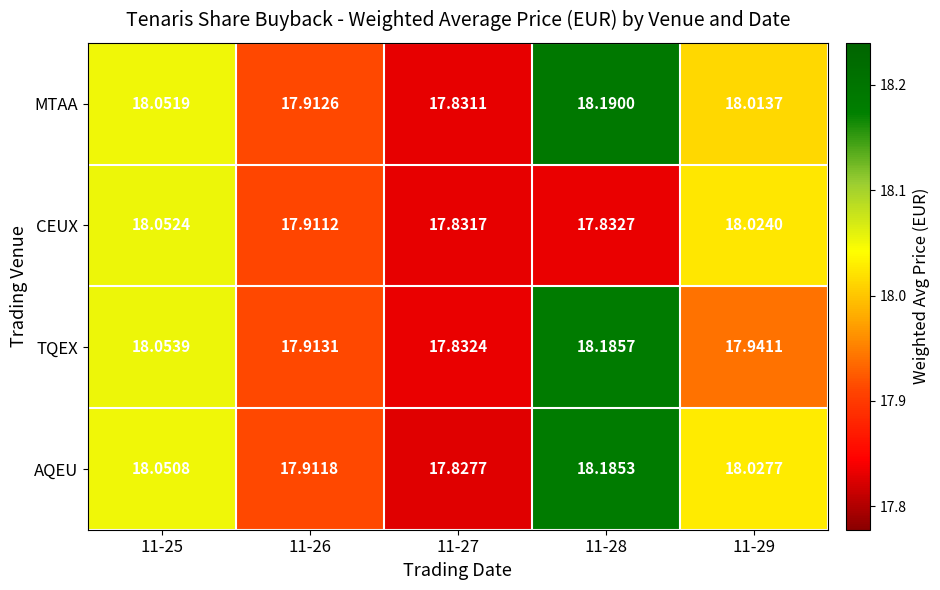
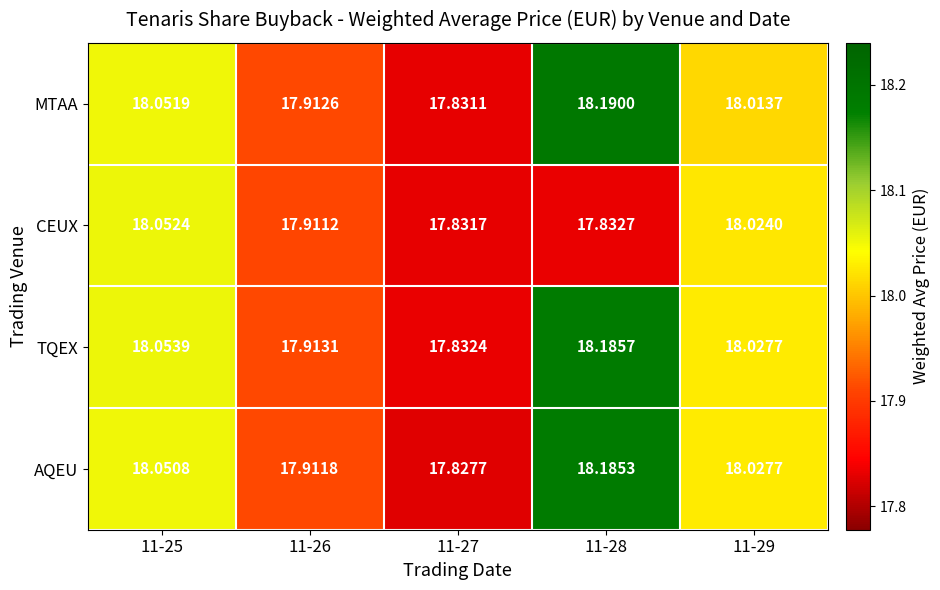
  {
    "MTAA": {
      "11-25": 18.0519,
      "11-26": 17.9126,
      "11-27": 17.8311,
      "11-28": 18.1900,
      "11-29": 18.0137
    },
    "CEUX": {
      "11-25": 18.0524,
      "11-26": 17.9112,
      "11-27": 17.8317,
      "11-28": 17.8327,
      "11-29": 18.0240
    },
    "TQEX": {
      "11-25": 18.0539,
      "11-26": 17.9131,
      "11-27": 17.8324,
      "11-28": 18.1857,
-     "11-29": 17.9411
+     "11-29": 18.0277
    },
    "AQEU": {
      "11-25": 18.0508,
      "11-26": 17.9118,
      "11-27": 17.8277,
      "11-28": 18.1853,
      "11-29": 18.0277
    }
  }
